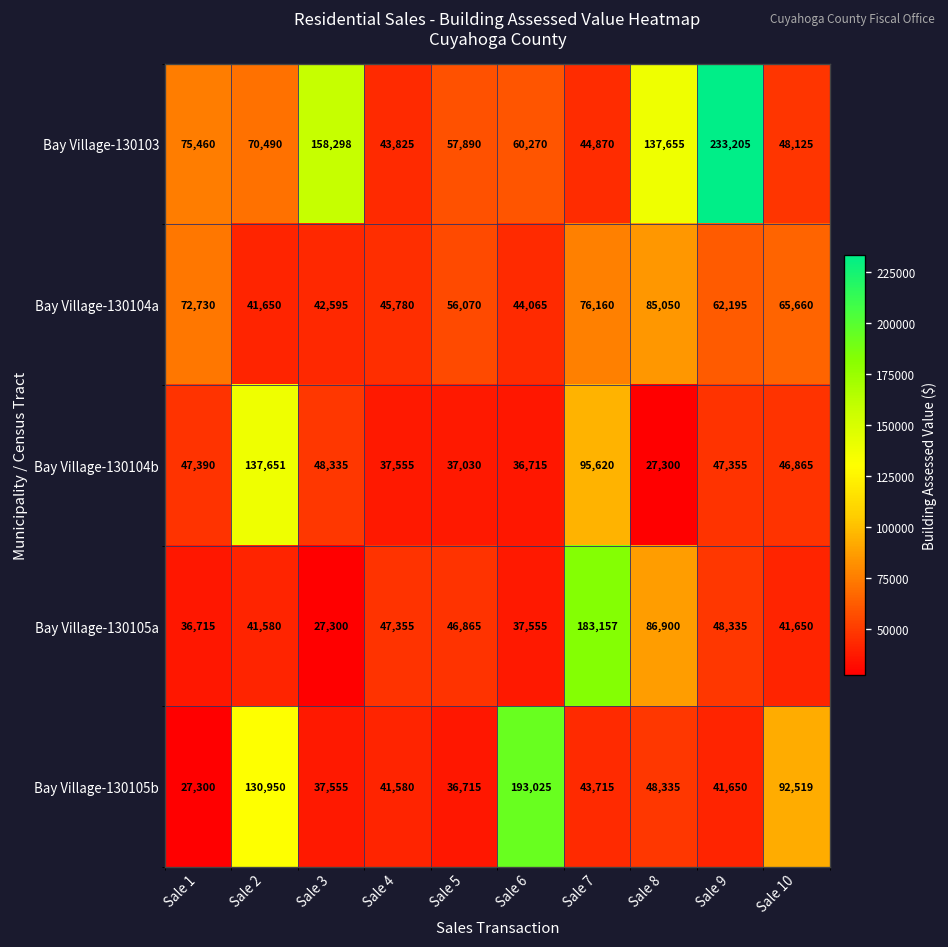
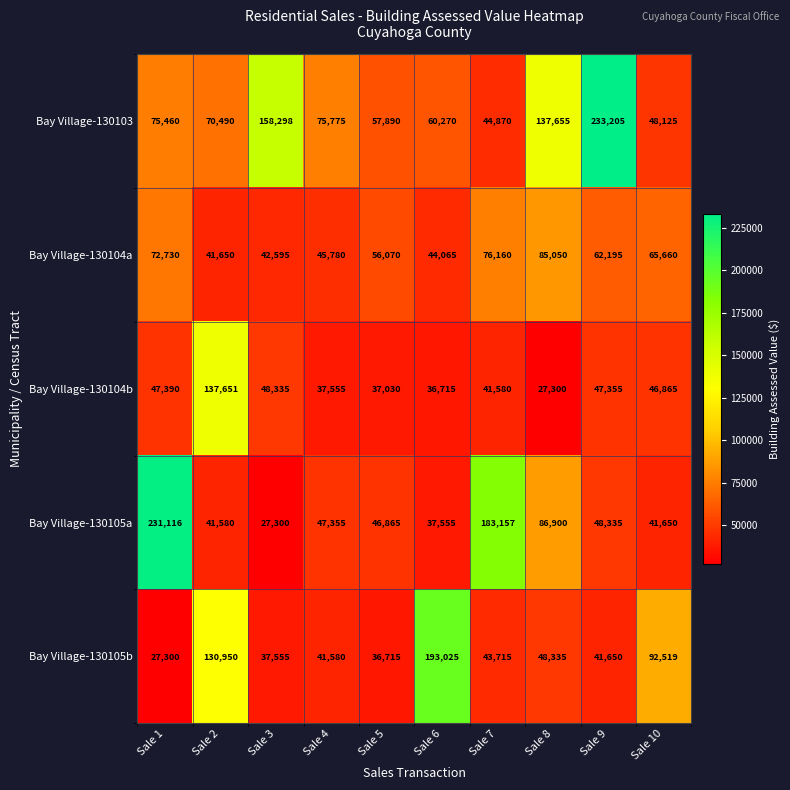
  {
    "Bay Village-130103": {
      "Sale 1": "75,460",
      "Sale 2": "70,490",
      "Sale 3": "158,298",
-     "Sale 4": "43,825",
+     "Sale 4": "75,775",
      "Sale 5": "57,890",
      "Sale 6": "60,270",
      "Sale 7": "44,870",
      "Sale 8": "137,655",
      "Sale 9": "233,205",
      "Sale 10": "48,125"
    },
    "Bay Village-130104a": {
      "Sale 1": "72,730",
      "Sale 2": "41,650",
      "Sale 3": "42,595",
      "Sale 4": "45,780",
      "Sale 5": "56,070",
      "Sale 6": "44,065",
      "Sale 7": "76,160",
      "Sale 8": "85,050",
      "Sale 9": "62,195",
      "Sale 10": "65,660"
    },
    "Bay Village-130104b": {
      "Sale 1": "47,390",
      "Sale 2": "137,651",
      "Sale 3": "48,335",
      "Sale 4": "37,555",
      "Sale 5": "37,030",
      "Sale 6": "36,715",
-     "Sale 7": "95,620",
+     "Sale 7": "41,580",
      "Sale 8": "27,300",
      "Sale 9": "47,355",
      "Sale 10": "46,865"
    },
    "Bay Village-130105a": {
-     "Sale 1": "36,715",
+     "Sale 1": "231,116",
      "Sale 2": "41,580",
      "Sale 3": "27,300",
      "Sale 4": "47,355",
      "Sale 5": "46,865",
      "Sale 6": "37,555",
      "Sale 7": "183,157",
      "Sale 8": "86,900",
      "Sale 9": "48,335",
      "Sale 10": "41,650"
    },
    "Bay Village-130105b": {
      "Sale 1": "27,300",
      "Sale 2": "130,950",
      "Sale 3": "37,555",
      "Sale 4": "41,580",
      "Sale 5": "36,715",
      "Sale 6": "193,025",
      "Sale 7": "43,715",
      "Sale 8": "48,335",
      "Sale 9": "41,650",
      "Sale 10": "92,519"
    }
  }
